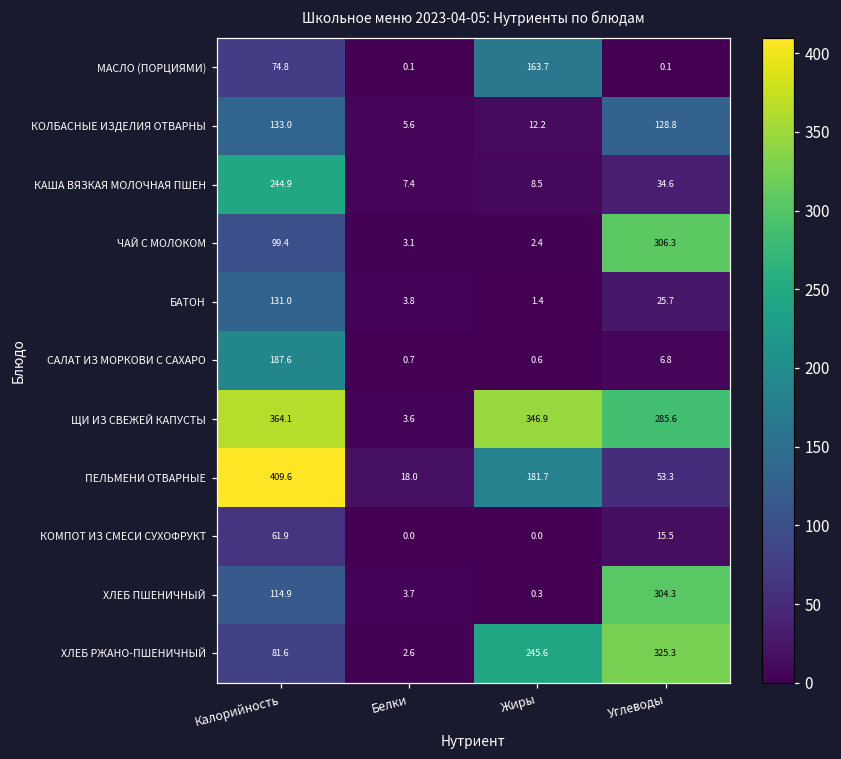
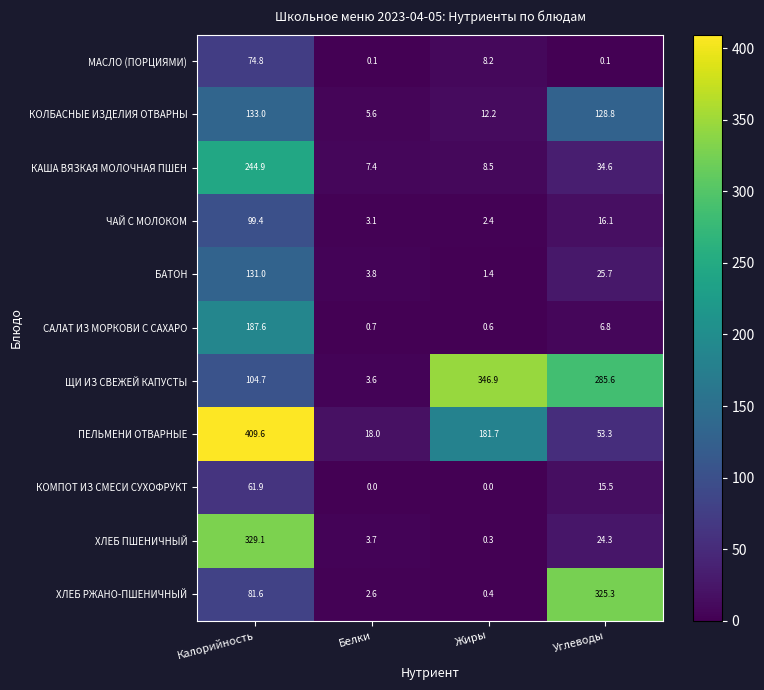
  {
    "МАСЛО (ПОРЦИЯМИ)": {
      "Калорийность": 74.8,
      "Белки": 0.1,
-     "Жиры": 163.7,
+     "Жиры": 8.2,
      "Углеводы": 0.1
    },
    "КОЛБАСНЫЕ ИЗДЕЛИЯ ОТВАРНЫ": {
      "Калорийность": 133.0,
      "Белки": 5.6,
      "Жиры": 12.2,
      "Углеводы": 128.8
    },
    "КАША ВЯЗКАЯ МОЛОЧНАЯ ПШЕН": {
      "Калорийность": 244.9,
      "Белки": 7.4,
      "Жиры": 8.5,
      "Углеводы": 34.6
    },
    "ЧАЙ С МОЛОКОМ": {
      "Калорийность": 99.4,
      "Белки": 3.1,
      "Жиры": 2.4,
-     "Углеводы": 306.3
+     "Углеводы": 16.1
    },
    "БАТОН": {
      "Калорийность": 131.0,
      "Белки": 3.8,
      "Жиры": 1.4,
      "Углеводы": 25.7
    },
    "САЛАТ ИЗ МОРКОВИ С САХАРО": {
      "Калорийность": 187.6,
      "Белки": 0.7,
      "Жиры": 0.6,
      "Углеводы": 6.8
    },
    "ЩИ ИЗ СВЕЖЕЙ КАПУСТЫ": {
-     "Калорийность": 364.1,
+     "Калорийность": 104.7,
      "Белки": 3.6,
      "Жиры": 346.9,
      "Углеводы": 285.6
    },
    "ПЕЛЬМЕНИ ОТВАРНЫЕ": {
      "Калорийность": 409.6,
      "Белки": 18.0,
      "Жиры": 181.7,
      "Углеводы": 53.3
    },
    "КОМПОТ ИЗ СМЕСИ СУХОФРУКТ": {
      "Калорийность": 61.9,
      "Белки": 0.0,
      "Жиры": 0.0,
      "Углеводы": 15.5
    },
    "ХЛЕБ ПШЕНИЧНЫЙ": {
-     "Калорийность": 114.9,
+     "Калорийность": 329.1,
      "Белки": 3.7,
      "Жиры": 0.3,
-     "Углеводы": 304.3
+     "Углеводы": 24.3
    },
    "ХЛЕБ РЖАНО-ПШЕНИЧНЫЙ": {
      "Калорийность": 81.6,
      "Белки": 2.6,
-     "Жиры": 245.6,
+     "Жиры": 0.4,
      "Углеводы": 325.3
    }
  }
